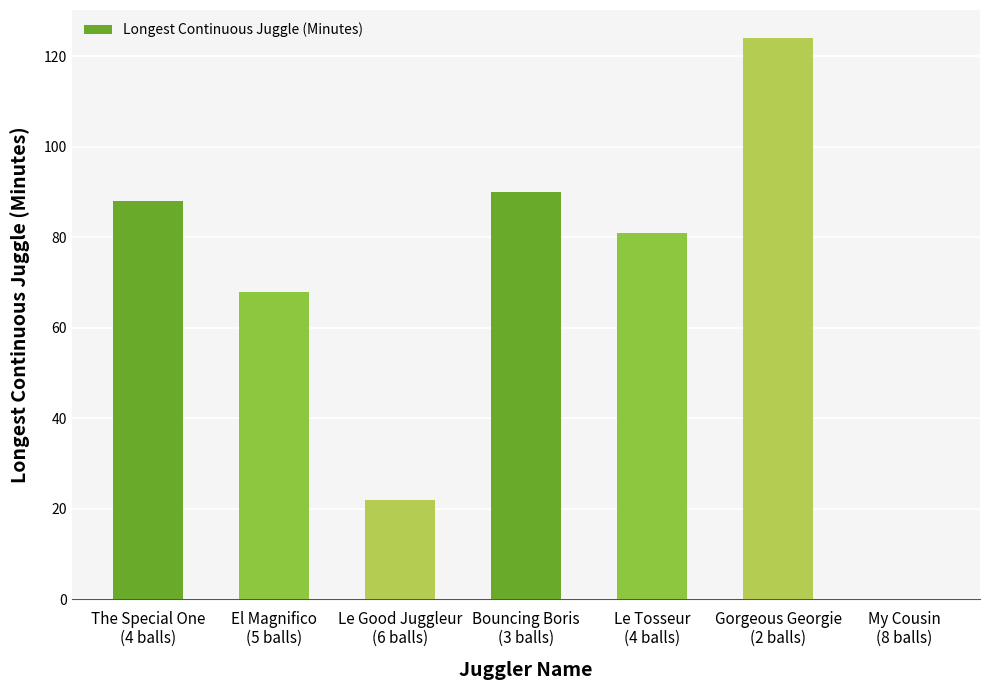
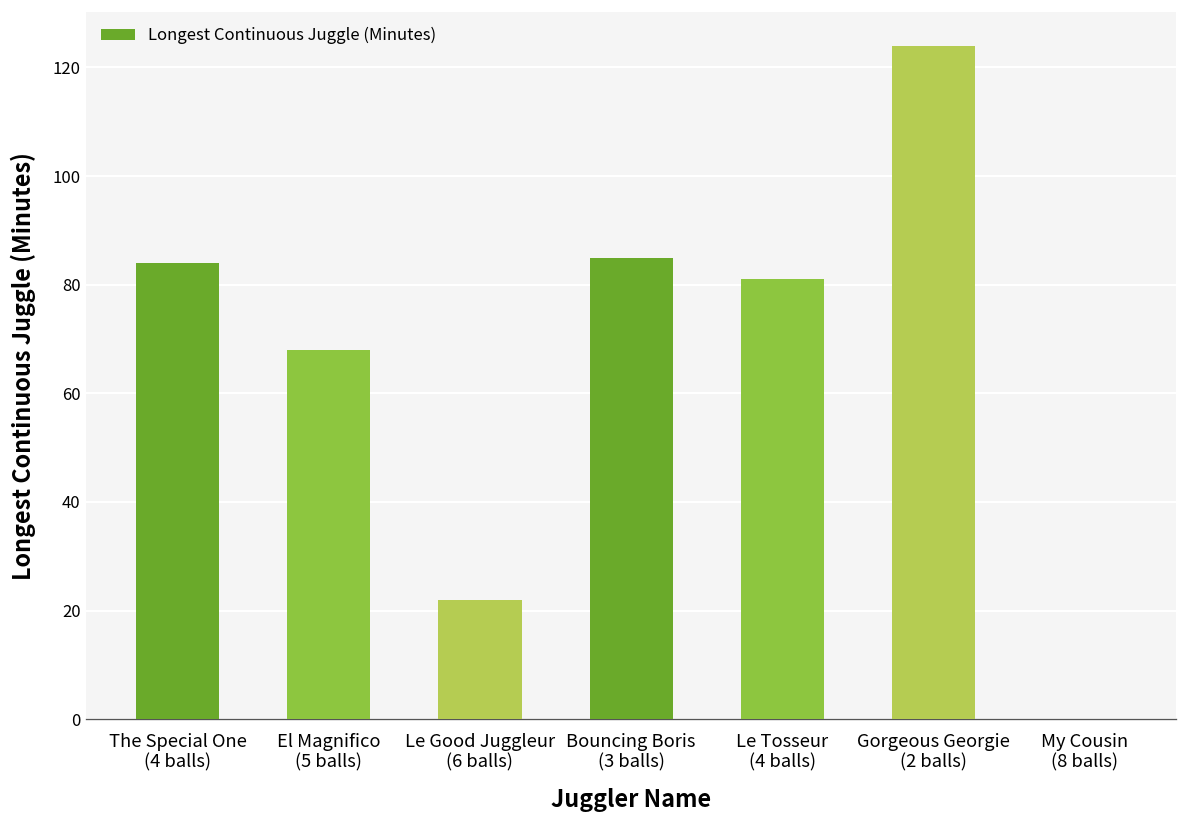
  {
-   "The Special One (4 balls)": 88,
+   "The Special One (4 balls)": 84,
    "El Magnifico (5 balls)": 68,
    "Le Good Juggleur (6 balls)": 22,
-   "Bouncing Boris (3 balls)": 90,
+   "Bouncing Boris (3 balls)": 85,
    "Le Tosseur (4 balls)": 81,
    "Gorgeous Georgie (2 balls)": 124,
    "My Cousin (8 balls)": 0
  }
